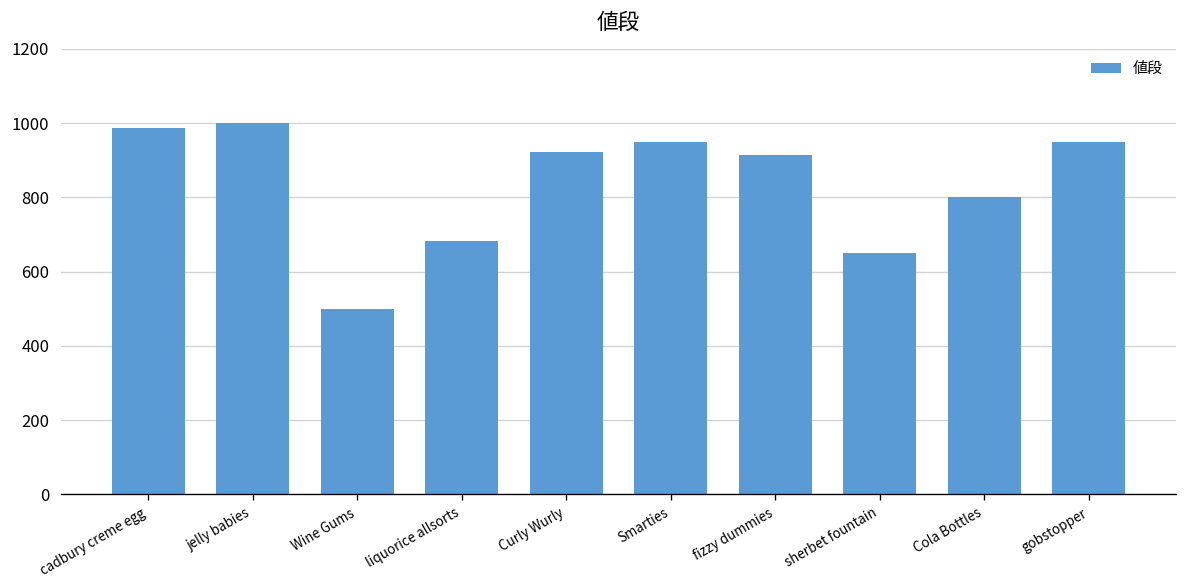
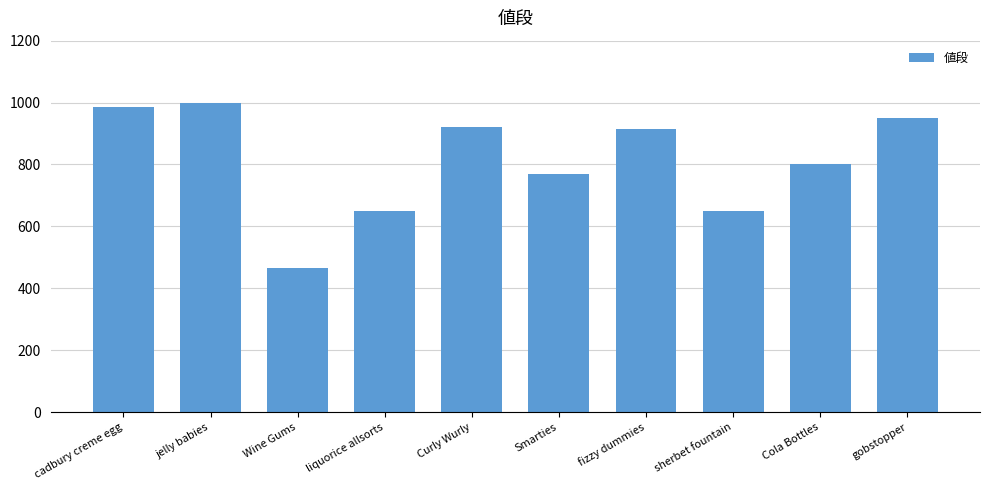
  {
    "cadbury creme egg": 990,
    "jelly babies": 1000,
-   "Wine Gums": 500,
-   "liquorice allsorts": 680,
+   "Wine Gums": 470,
+   "liquorice allsorts": 650,
    "Curly Wurly": 920,
-   "Smarties": 950,
+   "Smarties": 770,
    "fizzy dummies": 910,
    "sherbet fountain": 650,
    "Cola Bottles": 800,
    "gobstopper": 950
  }
